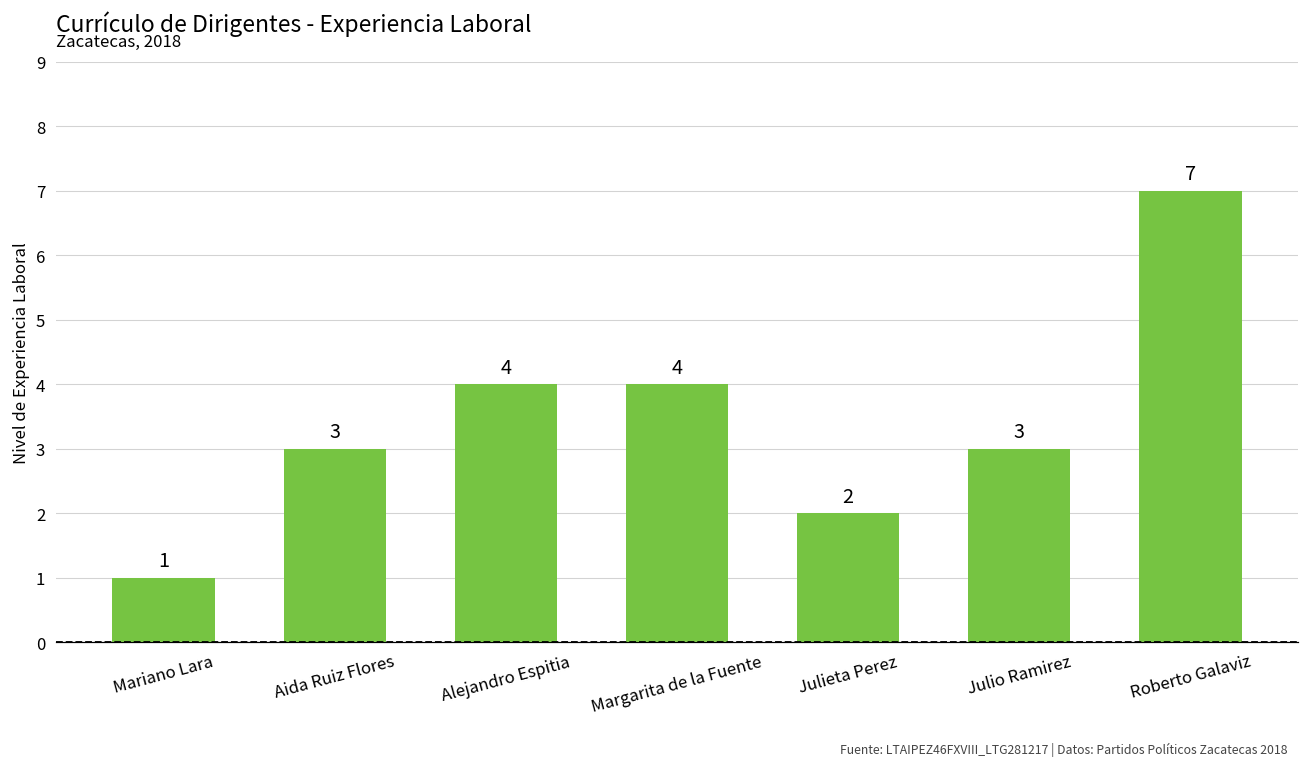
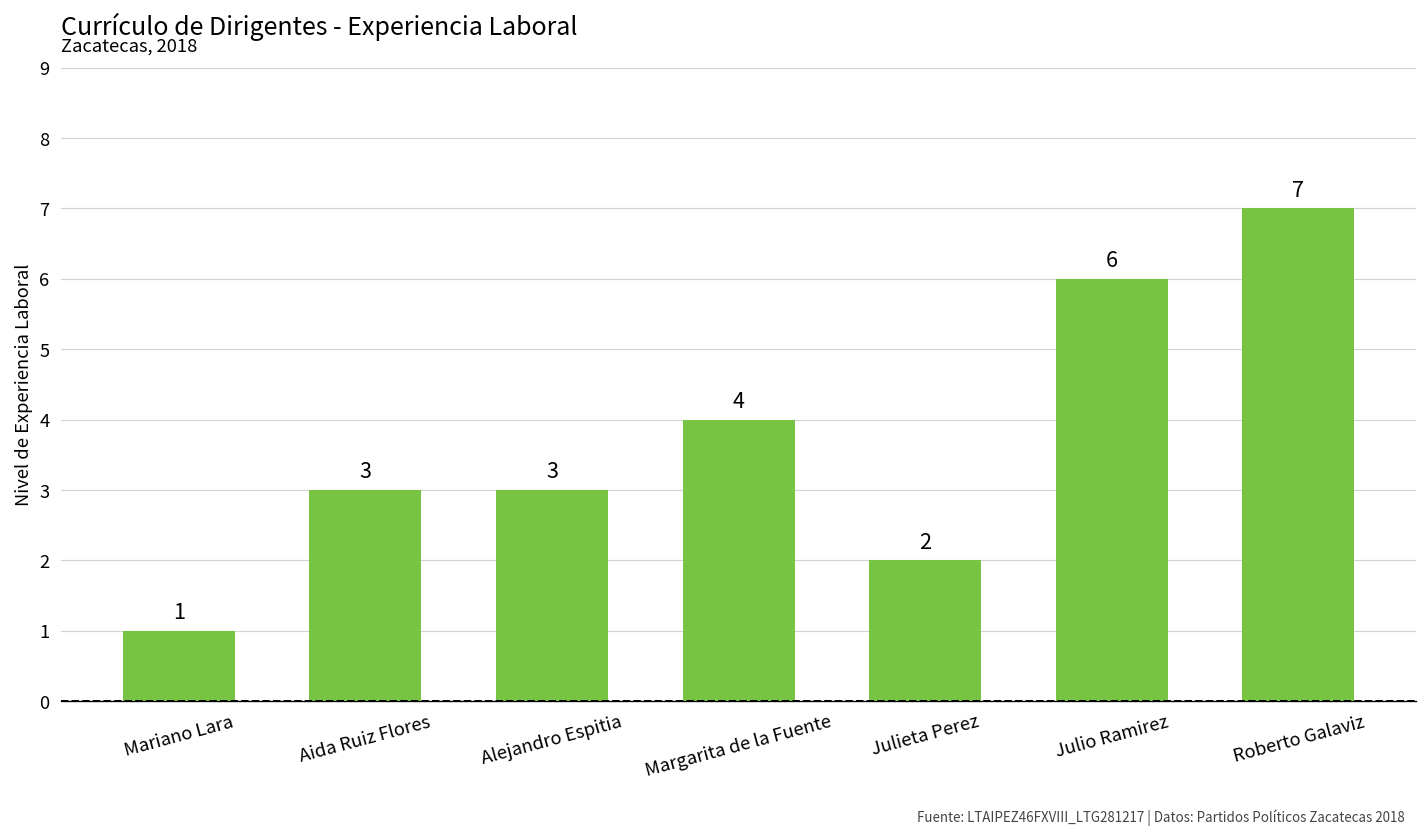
  {
    "Mariano Lara": 1,
    "Aida Ruiz Flores": 3,
-   "Alejandro Espitia": 4,
+   "Alejandro Espitia": 3,
    "Margarita de la Fuente": 4,
    "Julieta Perez": 2,
-   "Julio Ramirez": 3,
+   "Julio Ramirez": 6,
    "Roberto Galaviz": 7
  }
